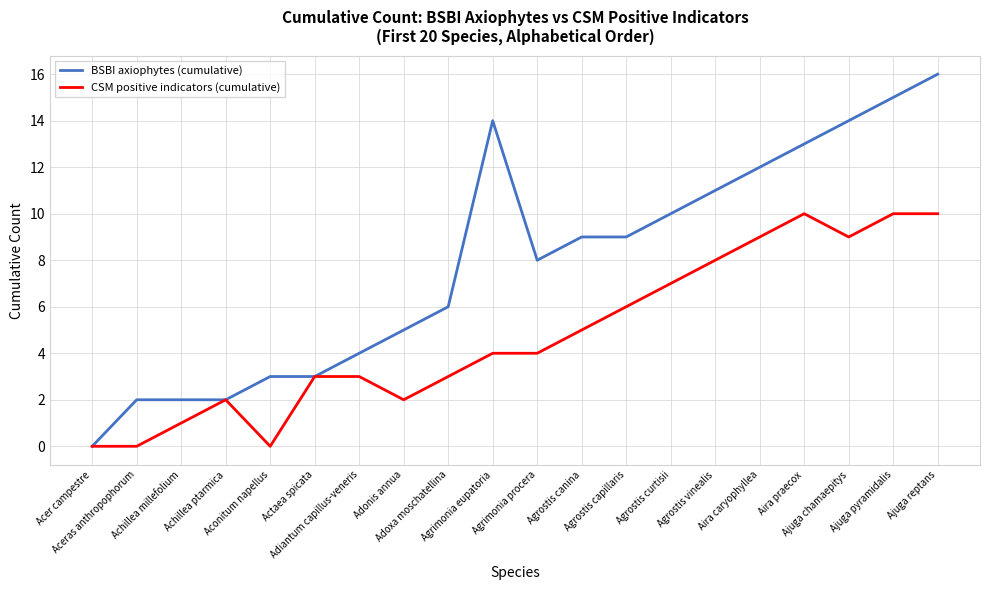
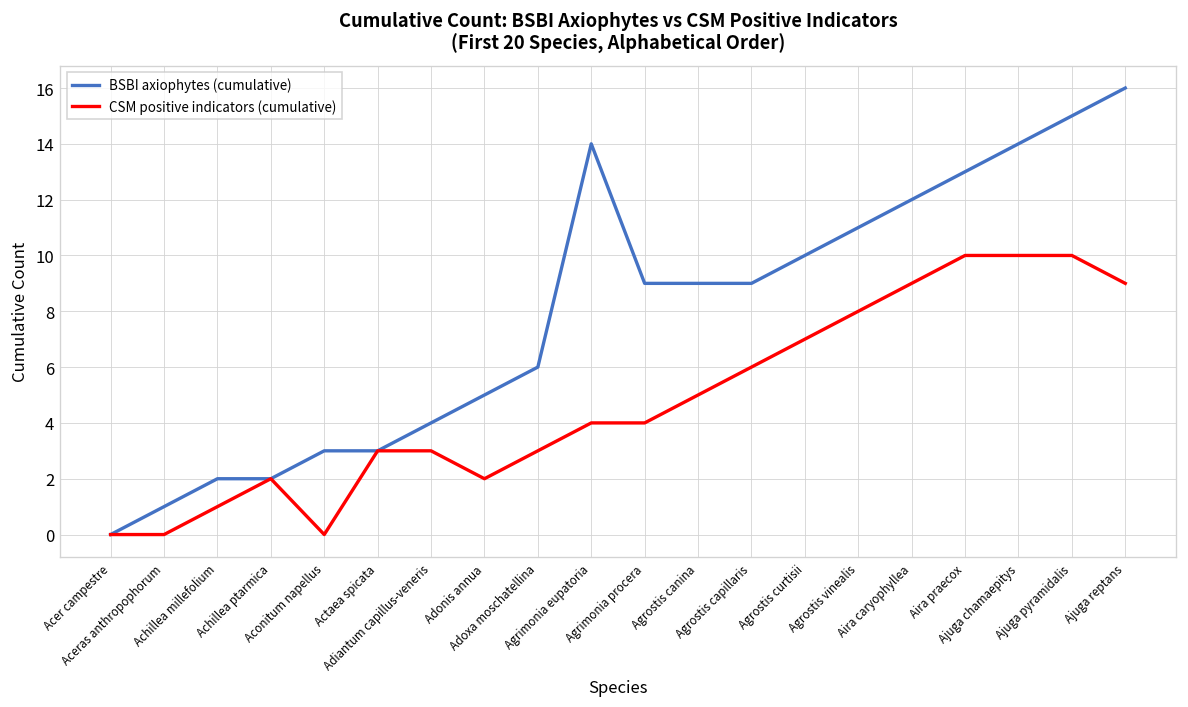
  {
    "BSBI axiophytes (cumulative)": {
-     "Aceras anthropophorum": 2,
+     "Aceras anthropophorum": 1,
      "Achillea millefolium": 2,
      "Aconitum napellus": 3,
      "Adiantum capillus-veneris": 4,
      "Adonis annua": 5,
      "Adoxa moschatellina": 6,
      "Agrimonia eupatoria": 14,
-     "Agrimonia procera": 8,
+     "Agrimonia procera": 9,
      "Agrostis canina": 9,
      "Agrostis capillaris": 9,
      "Agrostis curtisii": 10,
      "Agrostis vinealis": 11,
      "Aira caryophyllea": 12,
      "Aira praecox": 13,
      "Ajuga chamaepitys": 14,
      "Ajuga pyramidalis": 15,
      "Ajuga reptans": 16
    },
    "CSM positive indicators (cumulative)": {
      "Aceras anthropophorum": 0,
      "Achillea millefolium": 1,
      "Aconitum napellus": 0,
      "Adiantum capillus-veneris": 3,
      "Adonis annua": 2,
      "Adoxa moschatellina": 3,
      "Agrimonia eupatoria": 4,
      "Agrimonia procera": 4,
      "Agrostis canina": 5,
      "Agrostis capillaris": 6,
      "Agrostis curtisii": 7,
      "Agrostis vinealis": 8,
      "Aira caryophyllea": 9,
      "Aira praecox": 10,
-     "Ajuga chamaepitys": 9,
+     "Ajuga chamaepitys": 10,
      "Ajuga pyramidalis": 10,
-     "Ajuga reptans": 10
+     "Ajuga reptans": 9
    }
  }
